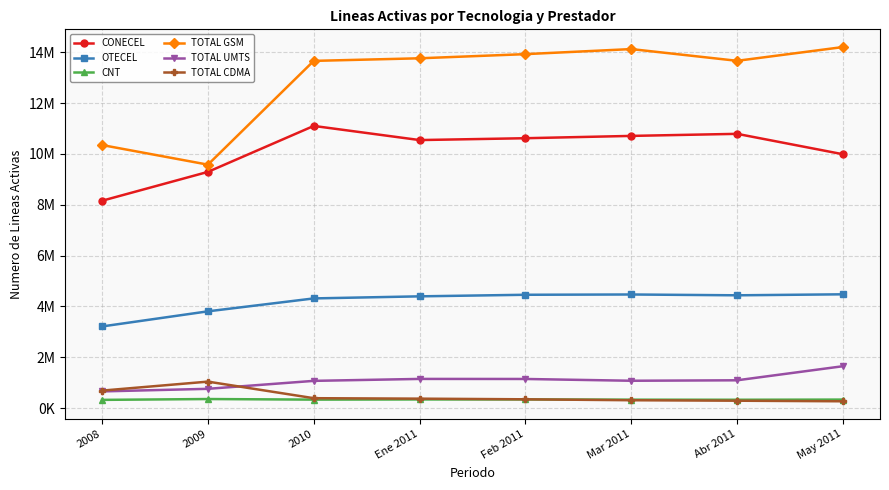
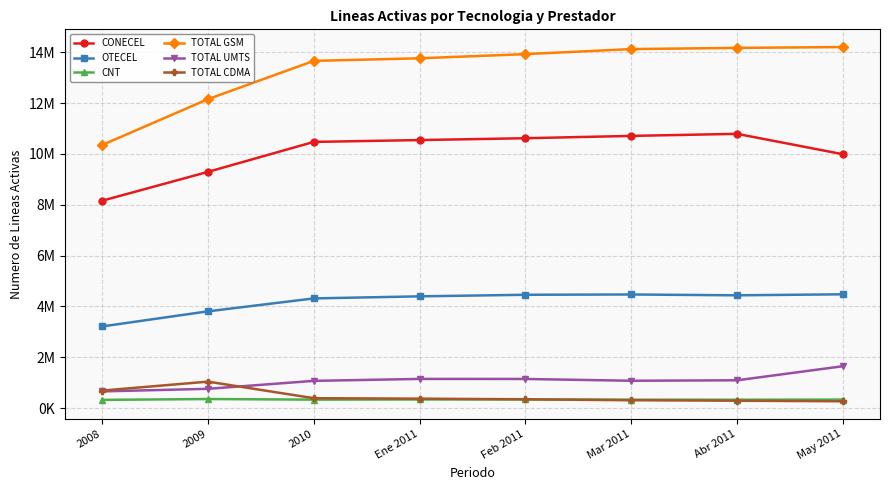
  {
    "CONECEL": {
      "2008": 8200000,
      "2009": 9300000,
-     "2010": 11100000,
+     "2010": 10500000,
      "Ene 2011": 10500000,
      "Feb 2011": 10600000,
      "Mar 2011": 10700000,
      "Abr 2011": 10800000,
      "May 2011": 10000000
    },
    "OTECEL": {
      "2008": 3200000,
      "2009": 3800000,
      "2010": 4300000,
      "Ene 2011": 4400000,
      "Feb 2011": 4500000,
      "Mar 2011": 4500000,
      "Abr 2011": 4400000,
      "May 2011": 4500000
    },
    "CNT": {
      "2008": 300000,
      "2009": 400000
    },
    "TOTAL GSM": {
      "2008": 10300000,
-     "2009": 9600000,
+     "2009": 12200000,
      "2010": 13700000,
      "Ene 2011": 13800000,
      "Feb 2011": 13900000,
      "Mar 2011": 14100000,
-     "Abr 2011": 13700000,
+     "Abr 2011": 14200000,
      "May 2011": 14200000
    },
    "TOTAL UMTS": {
      "2009": 800000,
      "2010": 1100000,
      "Ene 2011": 1100000,
      "Feb 2011": 1100000,
      "Mar 2011": 1100000,
      "Abr 2011": 1100000,
      "May 2011": 1600000
    },
    "TOTAL CDMA": {
      "2009": 1000000
    }
  }
